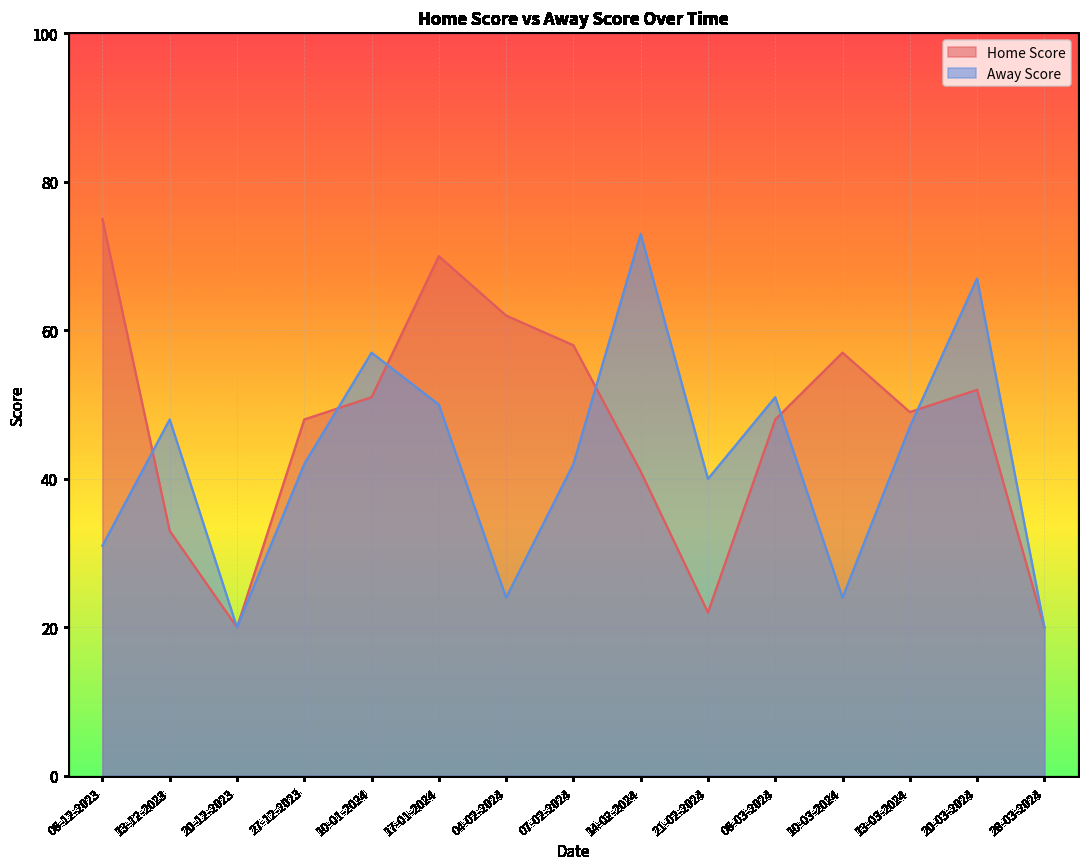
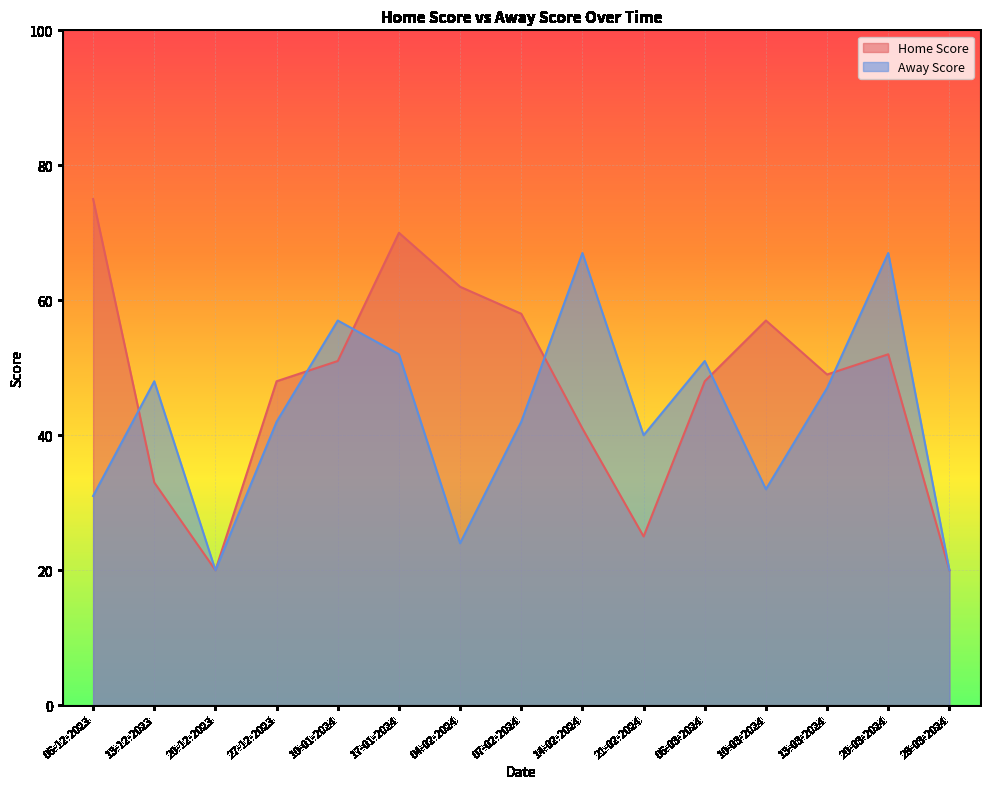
  {
    "Home Score": {
      "06-12-2023": 75,
      "13-12-2023": 33,
      "27-12-2023": 48,
      "10-01-2024": 51,
      "17-01-2024": 70,
      "04-02-2024": 62,
      "07-02-2024": 58,
      "14-02-2024": 41,
-     "21-02-2024": 22,
+     "21-02-2024": 25,
      "06-03-2024": 48,
      "10-03-2024": 57,
      "13-03-2024": 49,
      "20-03-2024": 52
    },
    "Away Score": {
      "06-12-2023": 31,
      "13-12-2023": 48,
      "27-12-2023": 42,
      "10-01-2024": 57,
-     "17-01-2024": 50,
+     "17-01-2024": 52,
      "04-02-2024": 24,
      "07-02-2024": 42,
-     "14-02-2024": 73,
+     "14-02-2024": 67,
      "21-02-2024": 40,
      "06-03-2024": 51,
-     "10-03-2024": 24,
+     "10-03-2024": 32,
      "13-03-2024": 47,
      "20-03-2024": 67
    }
  }
